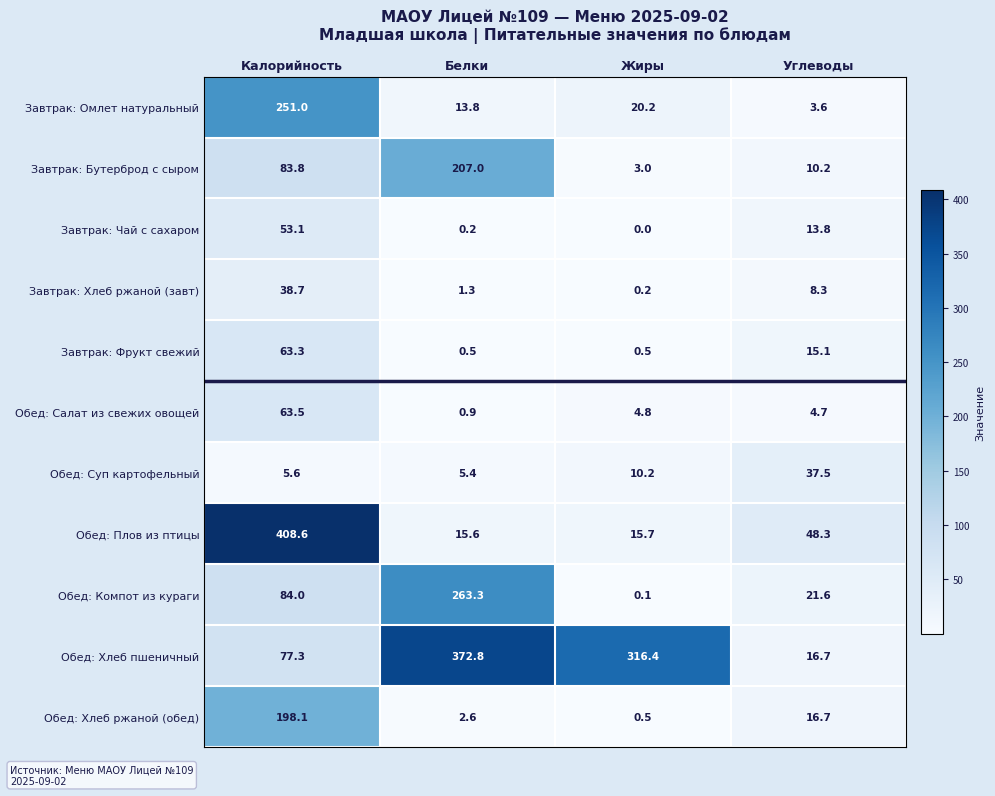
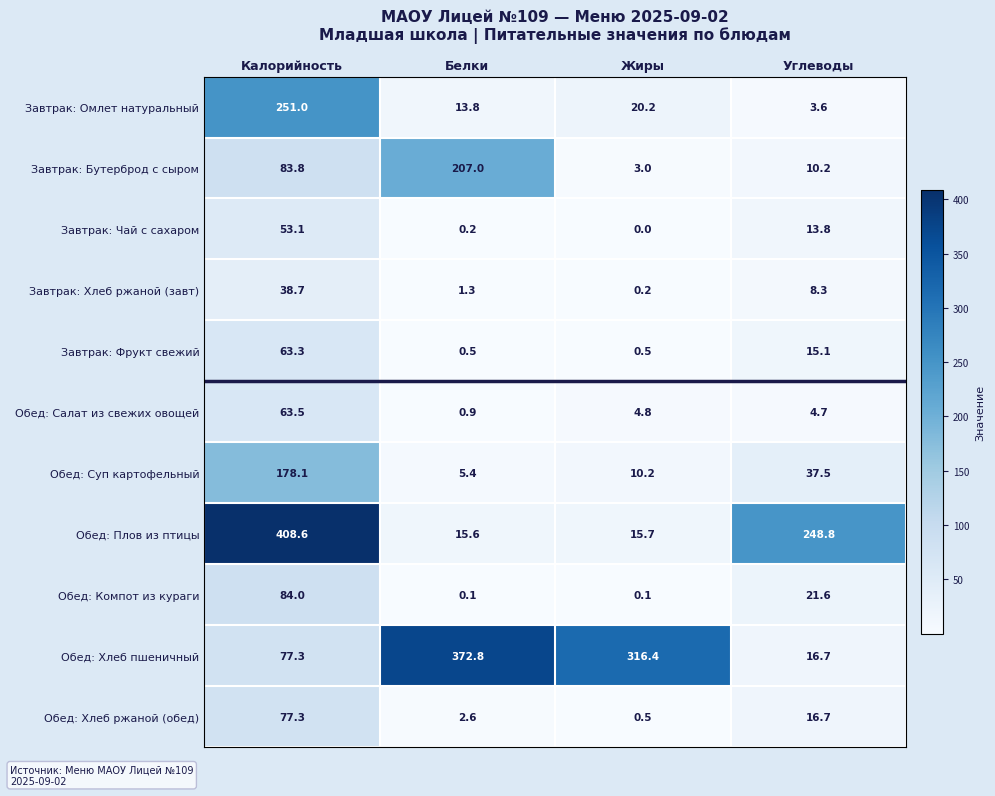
  {
    "Завтрак: Омлет натуральный": {
      "Калорийность": 251.0,
      "Белки": 13.8,
      "Жиры": 20.2,
      "Углеводы": 3.6
    },
    "Завтрак: Бутерброд с сыром": {
      "Калорийность": 83.8,
      "Белки": 207.0,
      "Жиры": 3.0,
      "Углеводы": 10.2
    },
    "Завтрак: Чай с сахаром": {
      "Калорийность": 53.1,
      "Белки": 0.2,
      "Жиры": 0.0,
      "Углеводы": 13.8
    },
    "Завтрак: Хлеб ржаной (завт)": {
      "Калорийность": 38.7,
      "Белки": 1.3,
      "Жиры": 0.2,
      "Углеводы": 8.3
    },
    "Завтрак: Фрукт свежий": {
      "Калорийность": 63.3,
      "Белки": 0.5,
      "Жиры": 0.5,
      "Углеводы": 15.1
    },
    "Обед: Салат из свежих овощей": {
      "Калорийность": 63.5,
      "Белки": 0.9,
      "Жиры": 4.8,
      "Углеводы": 4.7
    },
    "Обед: Суп картофельный": {
-     "Калорийность": 5.6,
+     "Калорийность": 178.1,
      "Белки": 5.4,
      "Жиры": 10.2,
      "Углеводы": 37.5
    },
    "Обед: Плов из птицы": {
      "Калорийность": 408.6,
      "Белки": 15.6,
      "Жиры": 15.7,
-     "Углеводы": 48.3
+     "Углеводы": 248.8
    },
    "Обед: Компот из кураги": {
      "Калорийность": 84.0,
-     "Белки": 263.3,
+     "Белки": 0.1,
      "Жиры": 0.1,
      "Углеводы": 21.6
    },
    "Обед: Хлеб пшеничный": {
      "Калорийность": 77.3,
      "Белки": 372.8,
      "Жиры": 316.4,
      "Углеводы": 16.7
    },
    "Обед: Хлеб ржаной (обед)": {
-     "Калорийность": 198.1,
+     "Калорийность": 77.3,
      "Белки": 2.6,
      "Жиры": 0.5,
      "Углеводы": 16.7
    }
  }
